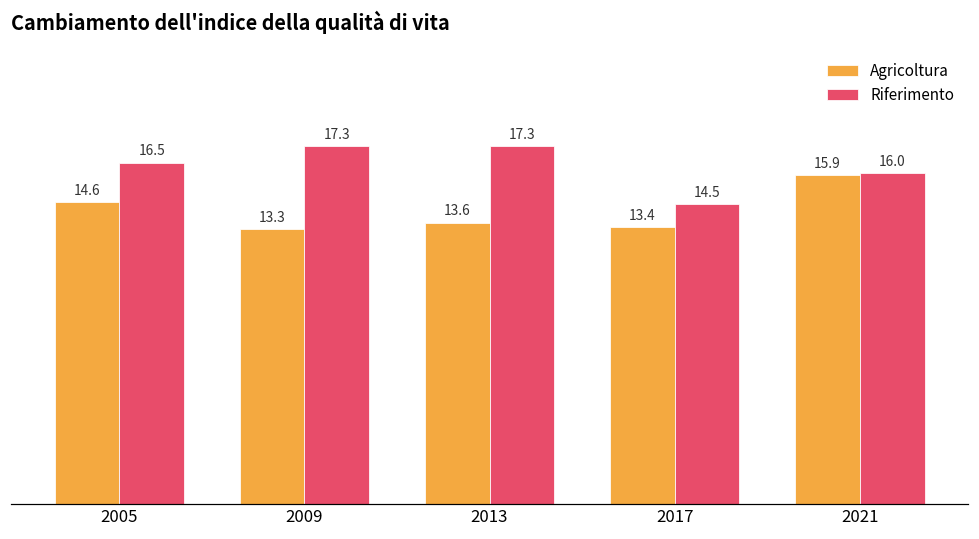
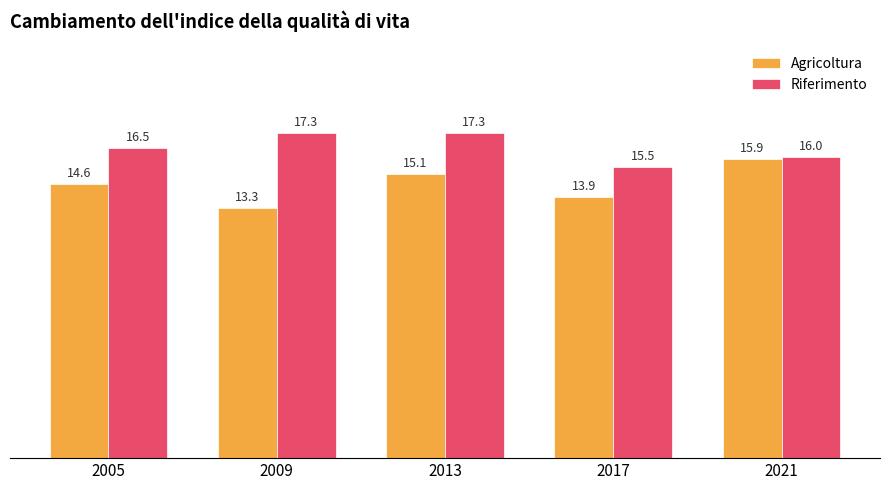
  {
    "Agricoltura": {
      "2005": 14.6,
      "2009": 13.3,
-     "2013": 13.6,
-     "2017": 13.4,
+     "2013": 15.1,
+     "2017": 13.9,
      "2021": 15.9
    },
    "Riferimento": {
      "2005": 16.5,
      "2009": 17.3,
      "2013": 17.3,
-     "2017": 14.5,
+     "2017": 15.5,
      "2021": 16.0
    }
  }
